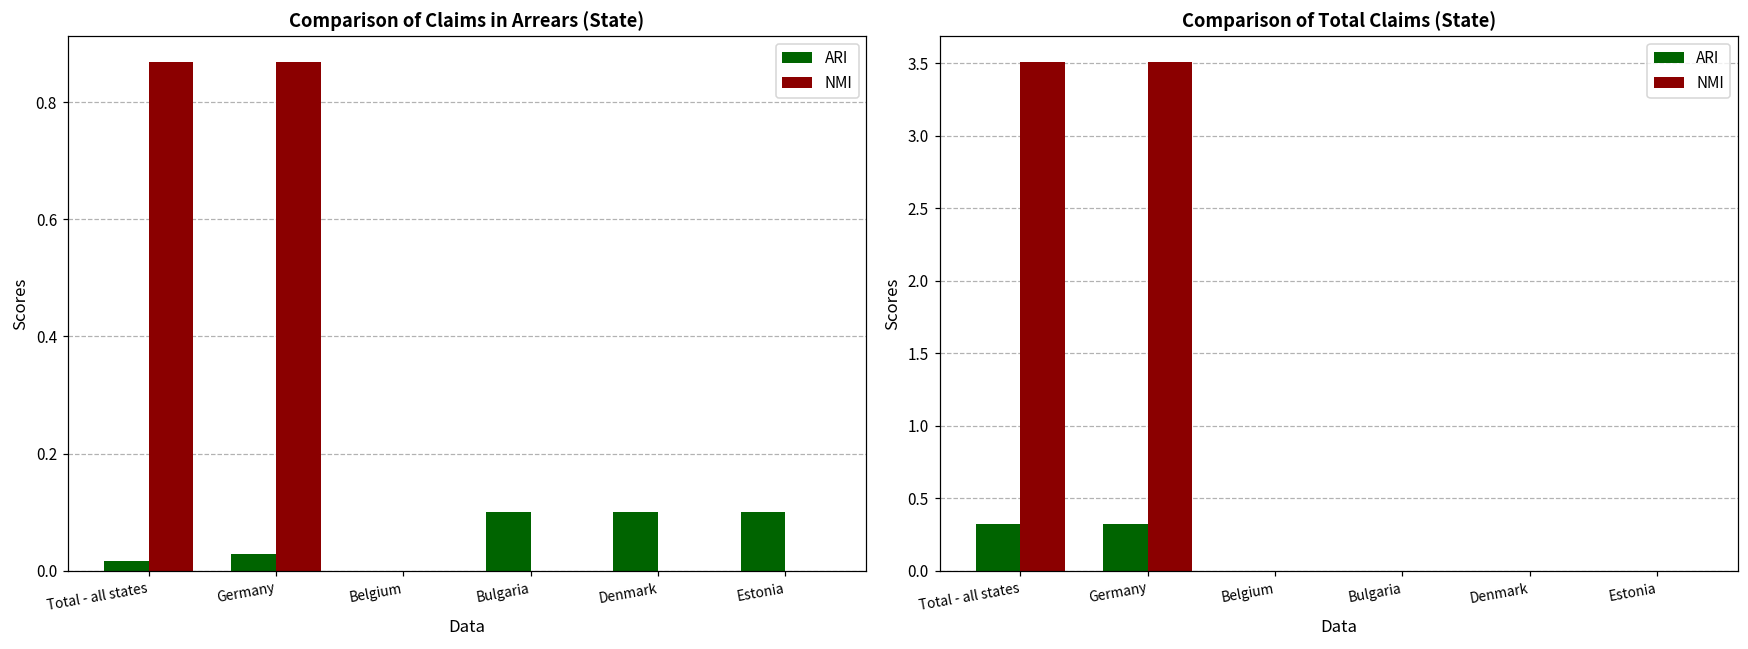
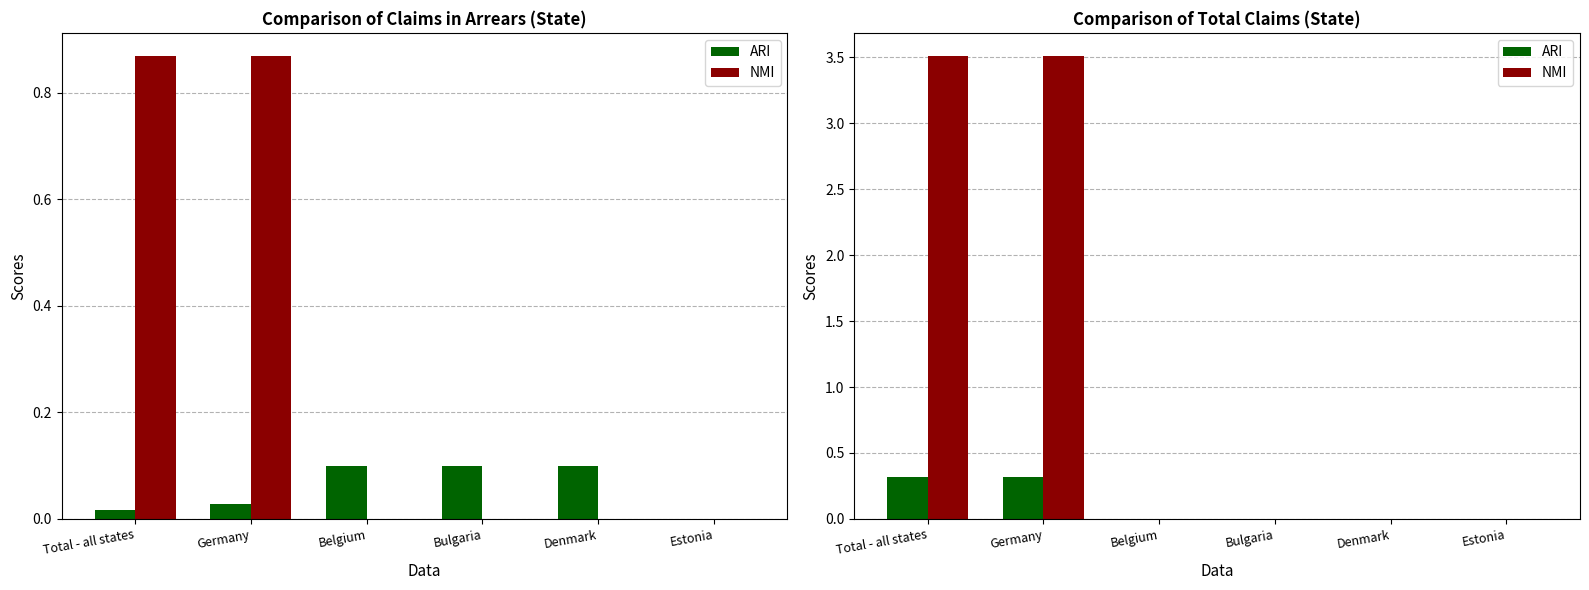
  {
    "Comparison of Claims in Arrears (State)": {
      "ARI": {
        "Total - all states": 0.02,
        "Germany": 0.03,
-       "Belgium": 0.0,
+       "Belgium": 0.1,
        "Bulgaria": 0.1,
        "Denmark": 0.1,
-       "Estonia": 0.1
+       "Estonia": 0.0
      },
      "NMI": {
        "Total - all states": 0.87,
        "Germany": 0.87,
        "Belgium": 0.0,
        "Bulgaria": 0.0,
        "Denmark": 0.0,
        "Estonia": 0.0
      }
    },
    "Comparison of Total Claims (State)": {
      "ARI": {
        "Total - all states": 0.32,
        "Germany": 0.32,
        "Belgium": 0.00,
        "Bulgaria": 0.00,
        "Denmark": 0.00,
        "Estonia": 0.00
      },
      "NMI": {
        "Total - all states": 3.51,
        "Germany": 3.51,
        "Belgium": 0.00,
        "Bulgaria": 0.00,
        "Denmark": 0.00,
        "Estonia": 0.00
      }
    }
  }
